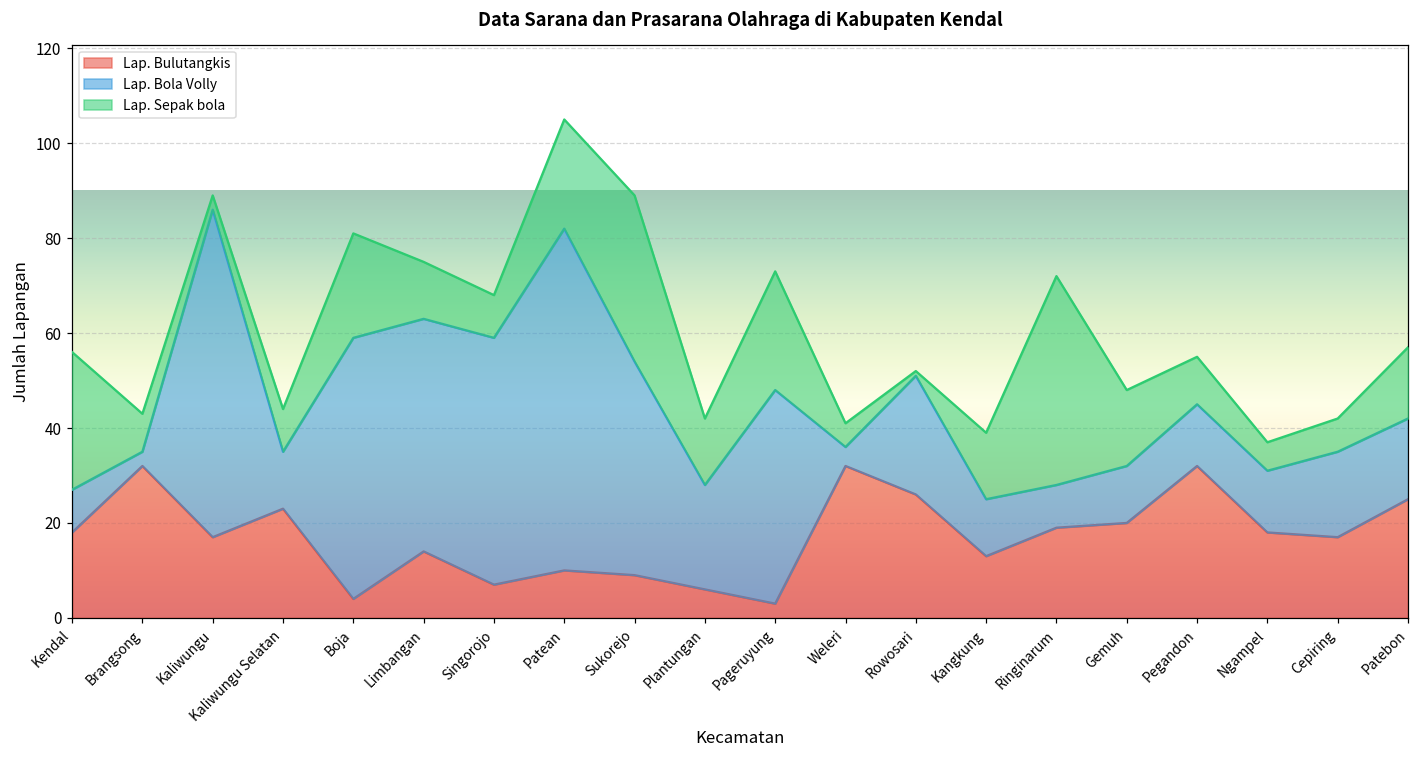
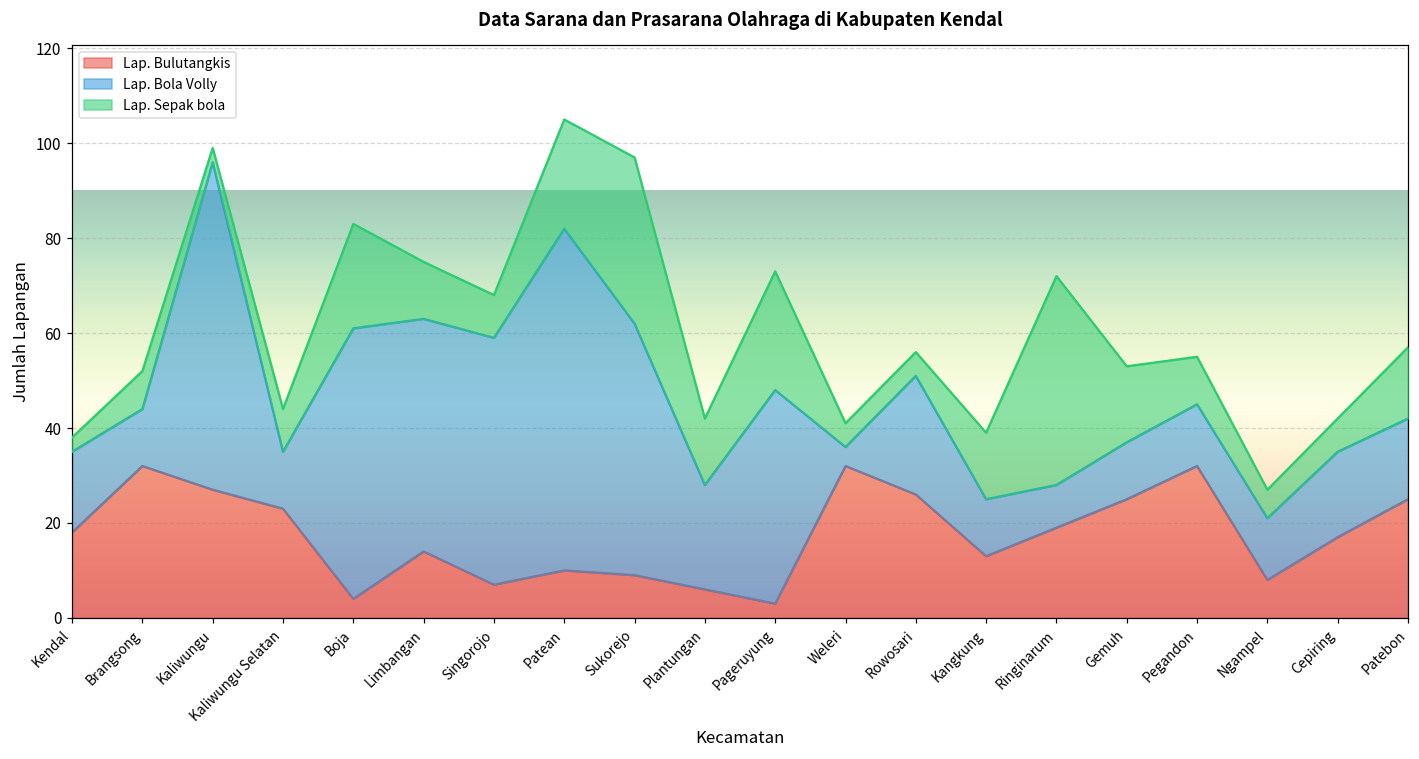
  {
    "Lap. Bulutangkis": {
      "Kendal": 18,
      "Brangsong": 32,
-     "Kaliwungu": 17,
+     "Kaliwungu": 27,
      "Kaliwungu Selatan": 23,
      "Boja": 4,
      "Limbangan": 14,
      "Singorojo": 7,
      "Patean": 10,
      "Sukorejo": 9,
      "Plantungan": 6,
      "Pageruyung": 3,
      "Weleri": 32,
      "Rowosari": 26,
      "Kangkung": 13,
      "Ringinarum": 19,
-     "Gemuh": 20,
+     "Gemuh": 25,
      "Pegandon": 32,
-     "Ngampel": 18,
+     "Ngampel": 8,
      "Cepiring": 17,
      "Patebon": 25
    },
    "Lap. Bola Volly": {
-     "Kendal": 9,
-     "Brangsong": 3,
+     "Kendal": 17,
+     "Brangsong": 12,
      "Kaliwungu": 69,
      "Kaliwungu Selatan": 12,
-     "Boja": 55,
+     "Boja": 57,
      "Limbangan": 49,
      "Singorojo": 52,
      "Patean": 72,
-     "Sukorejo": 45,
+     "Sukorejo": 53,
      "Plantungan": 22,
      "Pageruyung": 45,
      "Weleri": 4,
      "Rowosari": 25,
      "Kangkung": 12,
      "Ringinarum": 9,
      "Gemuh": 12,
      "Pegandon": 13,
      "Ngampel": 13,
      "Cepiring": 18,
      "Patebon": 17
    },
    "Lap. Sepak bola": {
-     "Kendal": 29,
+     "Kendal": 3,
      "Brangsong": 8,
      "Kaliwungu": 3,
      "Kaliwungu Selatan": 9,
      "Boja": 22,
      "Limbangan": 12,
      "Singorojo": 9,
      "Patean": 23,
      "Sukorejo": 35,
      "Plantungan": 14,
      "Pageruyung": 25,
      "Weleri": 5,
-     "Rowosari": 1,
+     "Rowosari": 5,
      "Kangkung": 14,
      "Ringinarum": 44,
      "Gemuh": 16,
      "Pegandon": 10,
      "Ngampel": 6,
      "Cepiring": 7,
      "Patebon": 15
    }
  }
